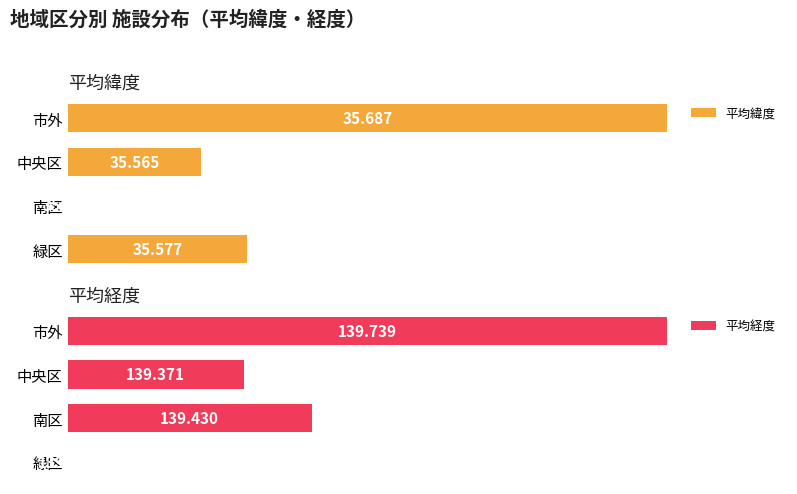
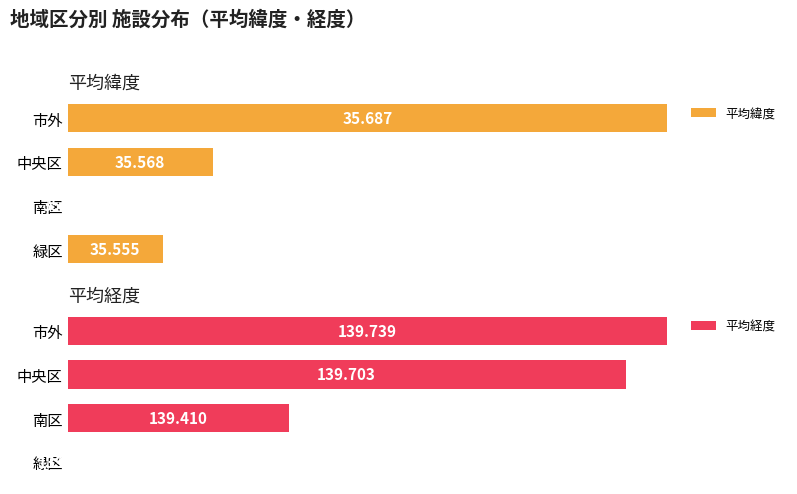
  {
    "平均緯度": {
-     "中央区": 35.565,
-     "緑区": 35.577
+     "中央区": 35.568,
+     "緑区": 35.555
    },
    "平均経度": {
-     "中央区": 139.371,
-     "南区": 139.430
+     "中央区": 139.703,
+     "南区": 139.410
    }
  }
